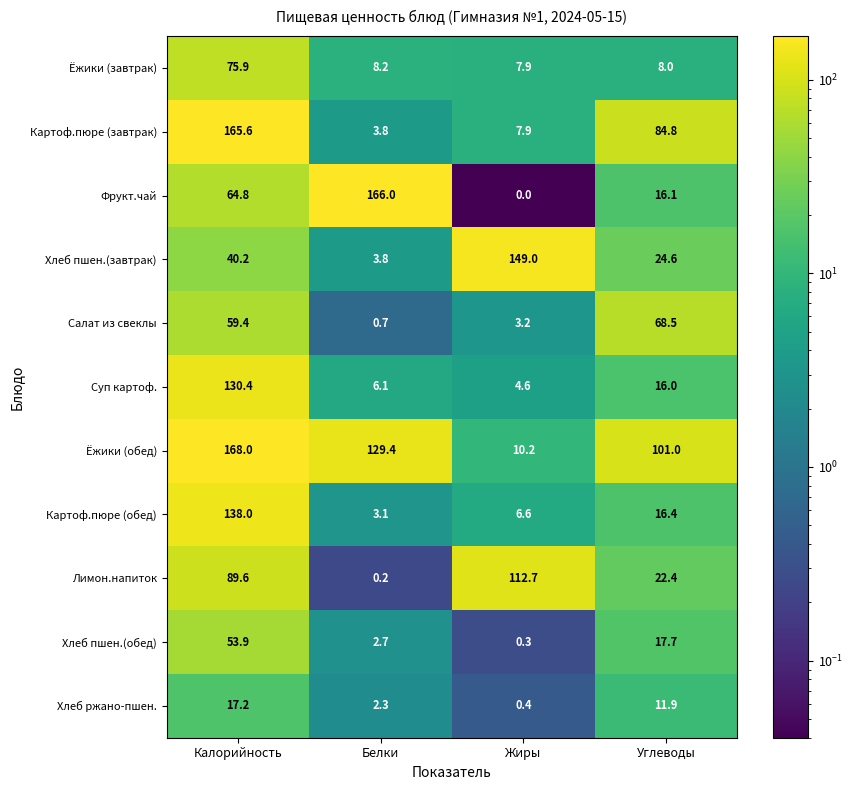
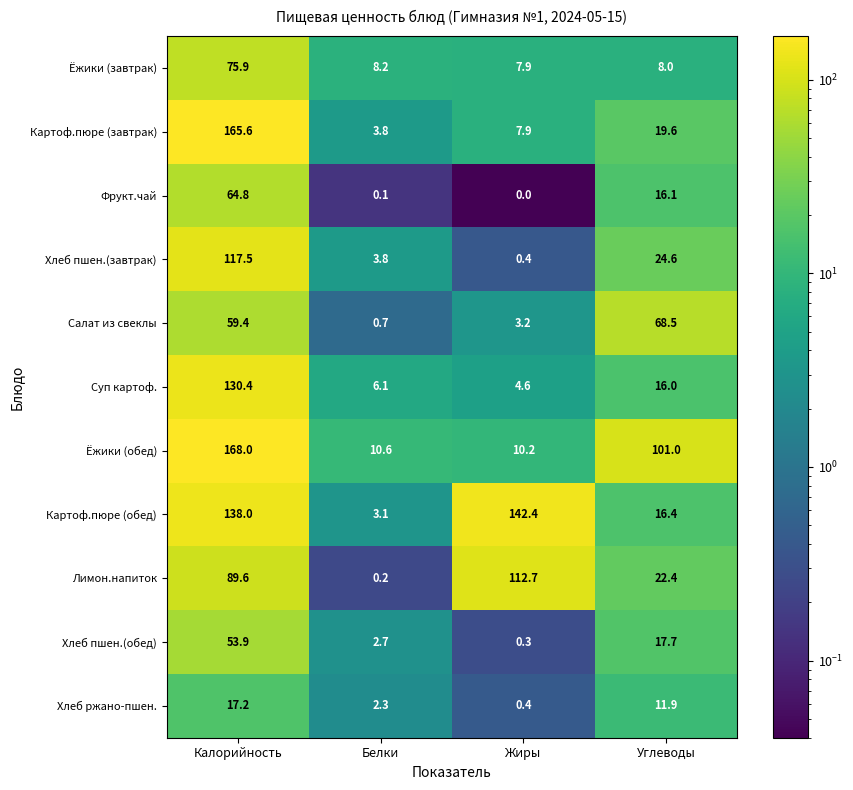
  {
    "Ёжики (завтрак)": {
      "Калорийность": 75.9,
      "Белки": 8.2,
      "Жиры": 7.9,
      "Углеводы": 8.0
    },
    "Картоф.пюре (завтрак)": {
      "Калорийность": 165.6,
      "Белки": 3.8,
      "Жиры": 7.9,
-     "Углеводы": 84.8
+     "Углеводы": 19.6
    },
    "Фрукт.чай": {
      "Калорийность": 64.8,
-     "Белки": 166.0,
+     "Белки": 0.1,
      "Жиры": 0.0,
      "Углеводы": 16.1
    },
    "Хлеб пшен.(завтрак)": {
-     "Калорийность": 40.2,
+     "Калорийность": 117.5,
      "Белки": 3.8,
-     "Жиры": 149.0,
+     "Жиры": 0.4,
      "Углеводы": 24.6
    },
    "Салат из свеклы": {
      "Калорийность": 59.4,
      "Белки": 0.7,
      "Жиры": 3.2,
      "Углеводы": 68.5
    },
    "Суп картоф.": {
      "Калорийность": 130.4,
      "Белки": 6.1,
      "Жиры": 4.6,
      "Углеводы": 16.0
    },
    "Ёжики (обед)": {
      "Калорийность": 168.0,
-     "Белки": 129.4,
+     "Белки": 10.6,
      "Жиры": 10.2,
      "Углеводы": 101.0
    },
    "Картоф.пюре (обед)": {
      "Калорийность": 138.0,
      "Белки": 3.1,
-     "Жиры": 6.6,
+     "Жиры": 142.4,
      "Углеводы": 16.4
    },
    "Лимон.напиток": {
      "Калорийность": 89.6,
      "Белки": 0.2,
      "Жиры": 112.7,
      "Углеводы": 22.4
    },
    "Хлеб пшен.(обед)": {
      "Калорийность": 53.9,
      "Белки": 2.7,
      "Жиры": 0.3,
      "Углеводы": 17.7
    },
    "Хлеб ржано-пшен.": {
      "Калорийность": 17.2,
      "Белки": 2.3,
      "Жиры": 0.4,
      "Углеводы": 11.9
    }
  }
